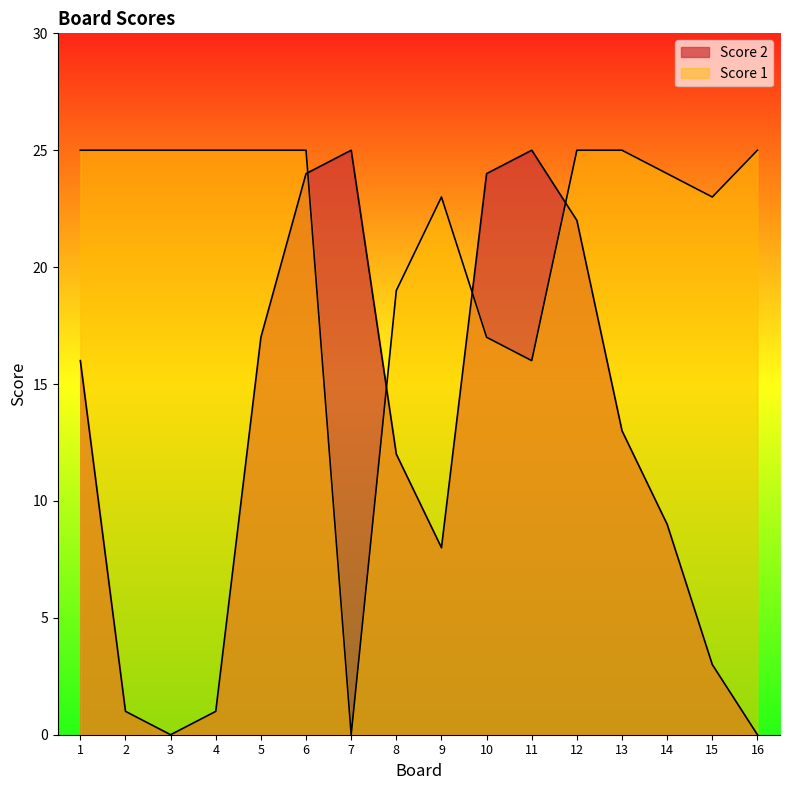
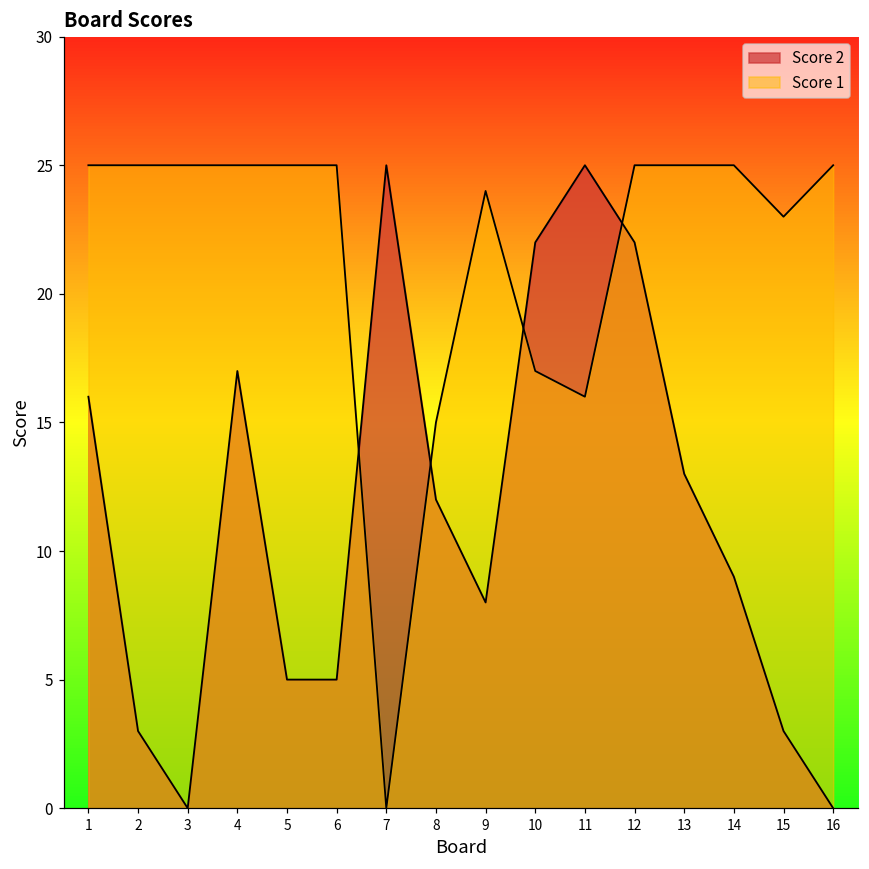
  {
    "Score 2": {
      "1": 16,
-     "2": 1,
+     "2": 3,
      "3": 0,
-     "4": 1,
-     "5": 17,
-     "6": 24,
+     "4": 17,
+     "5": 5,
+     "6": 5,
      "7": 25,
      "8": 12,
      "9": 8,
-     "10": 24,
+     "10": 22,
      "11": 25,
      "12": 22,
      "13": 13,
      "14": 9,
      "15": 3,
      "16": 0
    },
    "Score 1": {
      "1": 25,
      "2": 25,
      "3": 25,
      "4": 25,
      "5": 25,
      "6": 25,
      "7": 0,
-     "8": 19,
-     "9": 23,
+     "8": 15,
+     "9": 24,
      "10": 17,
      "11": 16,
      "12": 25,
      "13": 25,
-     "14": 24,
+     "14": 25,
      "15": 23,
      "16": 25
    }
  }
